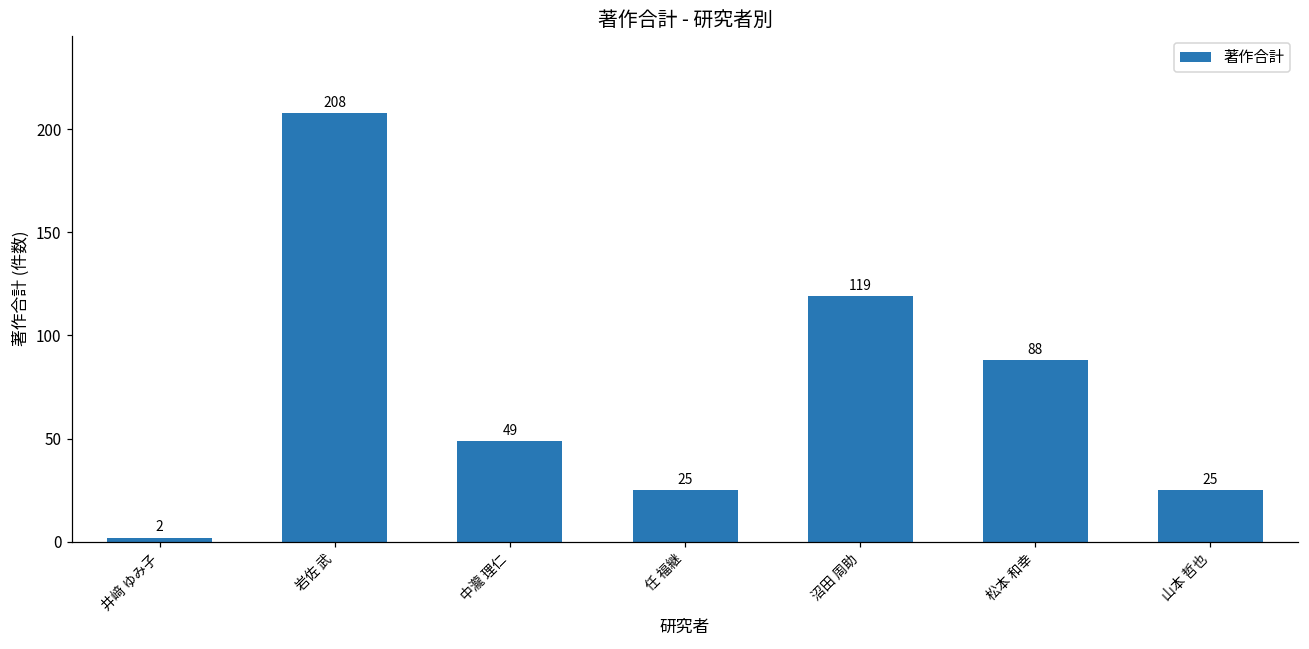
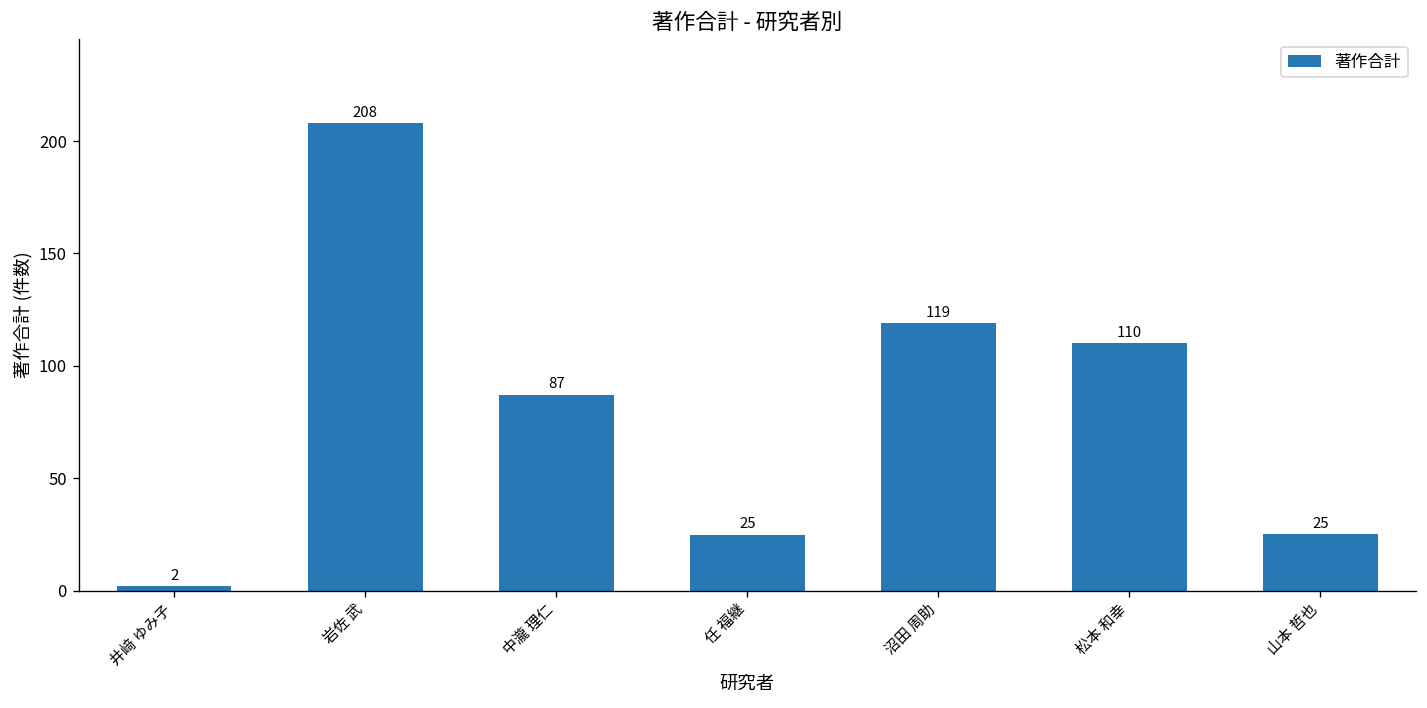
  {
    "井﨑 ゆみ子": 2,
    "岩佐 武": 208,
-   "中瀧 理仁": 49,
+   "中瀧 理仁": 87,
    "任 福継": 25,
    "沼田 周助": 119,
-   "松本 和幸": 88,
+   "松本 和幸": 110,
    "山本 哲也": 25
  }
